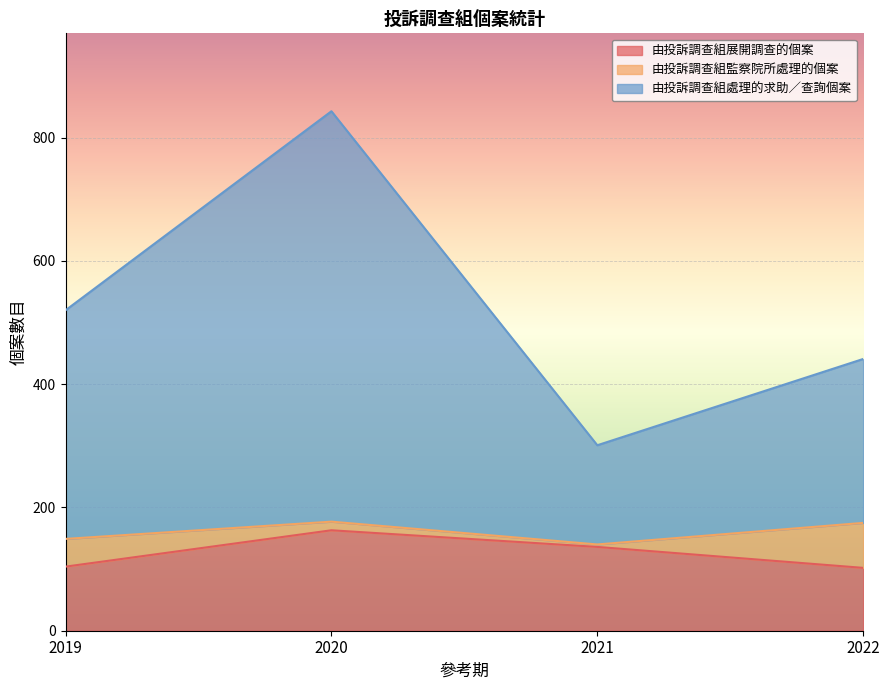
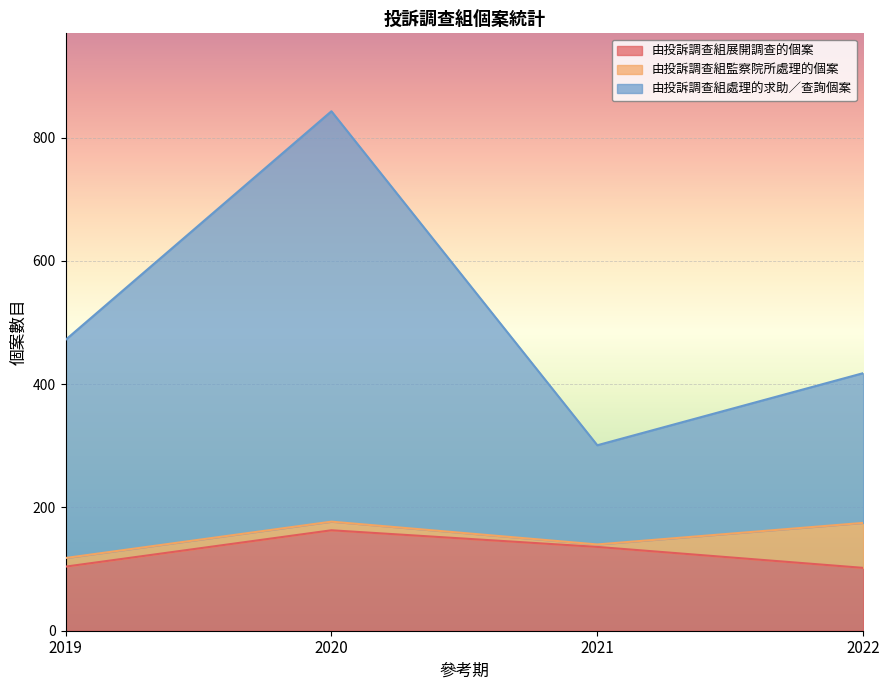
  {
    "由投訴調查組展開調查的個案": {
      "2019": 100,
      "2020": 160,
      "2022": 100
    },
    "由投訴調查組監察院所處理的個案": {
-     "2019": 50,
+     "2019": 10,
      "2020": 10,
      "2022": 70
    },
    "由投訴調查組處理的求助／查詢個案": {
-     "2019": 370,
+     "2019": 350,
      "2020": 670,
      "2021": 160,
-     "2022": 270
+     "2022": 240
    }
  }
